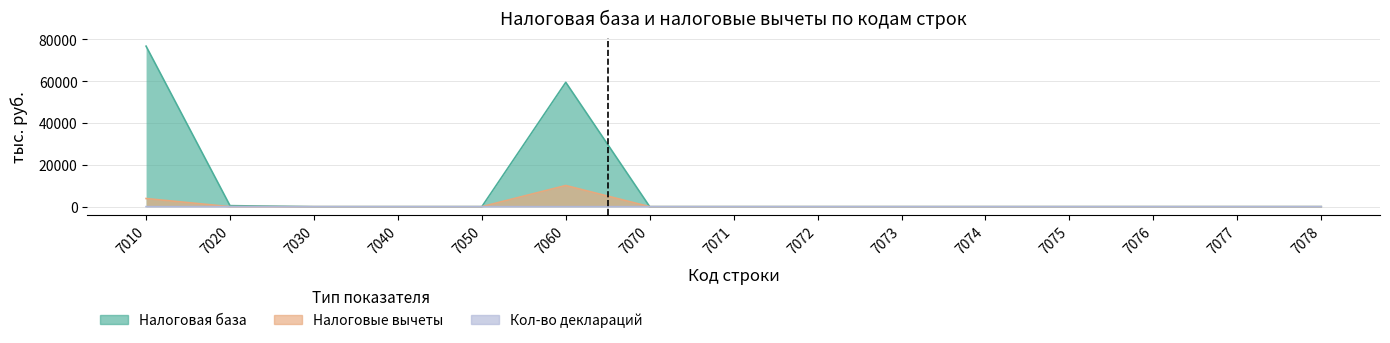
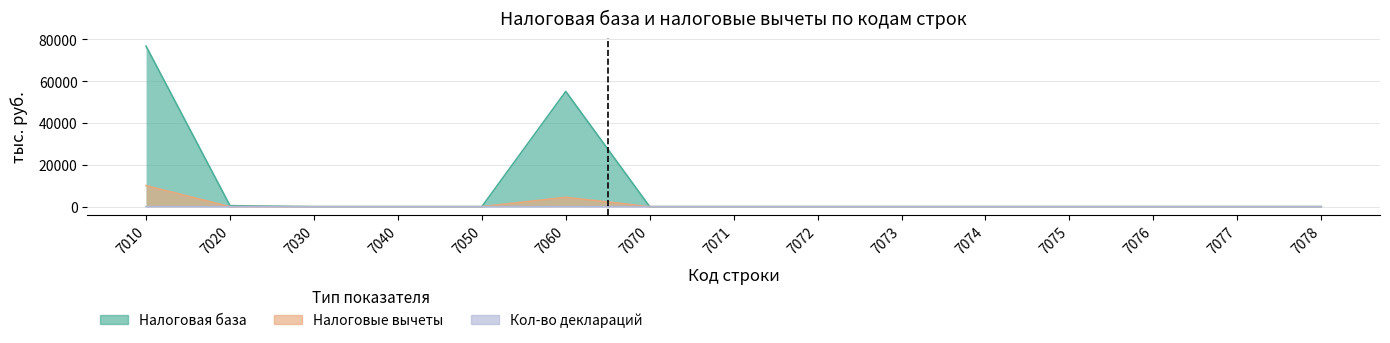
  {
    "Налоговая база": {
      "7010": 77000,
-     "7060": 59000
+     "7060": 55000
    },
    "Налоговые вычеты": {
-     "7010": 4000,
-     "7060": 10000
+     "7010": 10000,
+     "7060": 4000
    },
    "Кол-во деклараций": {
      "7010": 0,
      "7060": 0
    }
  }
